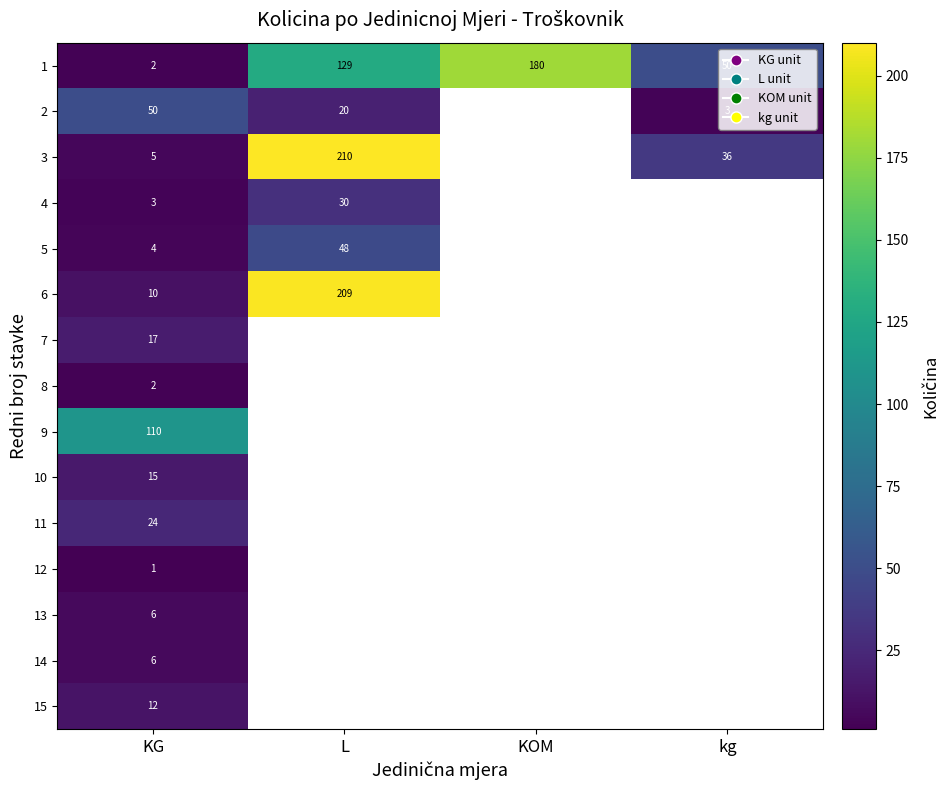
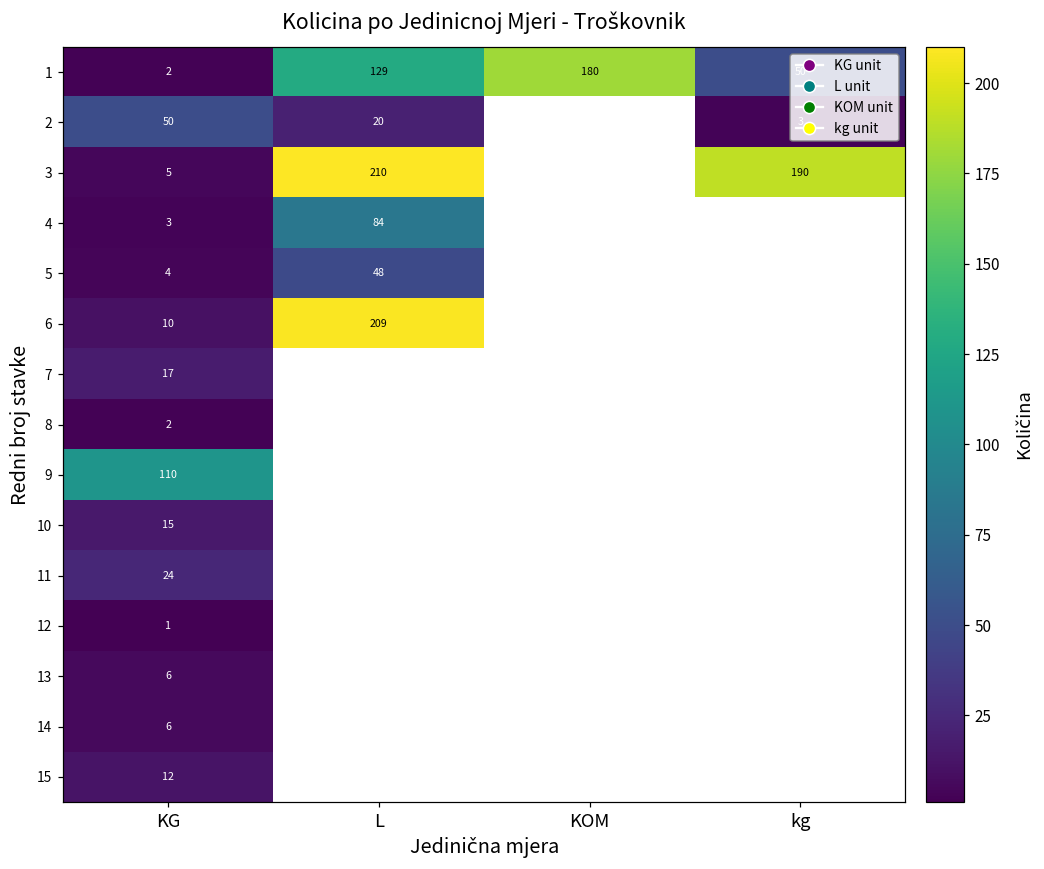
  {
    "1": {
      "KG": 2,
      "L": 129,
      "KOM": 180
    },
    "2": {
      "KG": 50,
      "L": 20
    },
    "3": {
      "KG": 5,
      "L": 210,
-     "kg": 36
+     "kg": 190
    },
    "4": {
      "KG": 3,
-     "L": 30
+     "L": 84
    },
    "5": {
      "KG": 4,
      "L": 48
    },
    "6": {
      "KG": 10,
      "L": 209
    },
    "7": {
      "KG": 17
    },
    "8": {
      "KG": 2
    },
    "9": {
      "KG": 110
    },
    "10": {
      "KG": 15
    },
    "11": {
      "KG": 24
    },
    "12": {
      "KG": 1
    },
    "13": {
      "KG": 6
    },
    "14": {
      "KG": 6
    },
    "15": {
      "KG": 12
    }
  }
